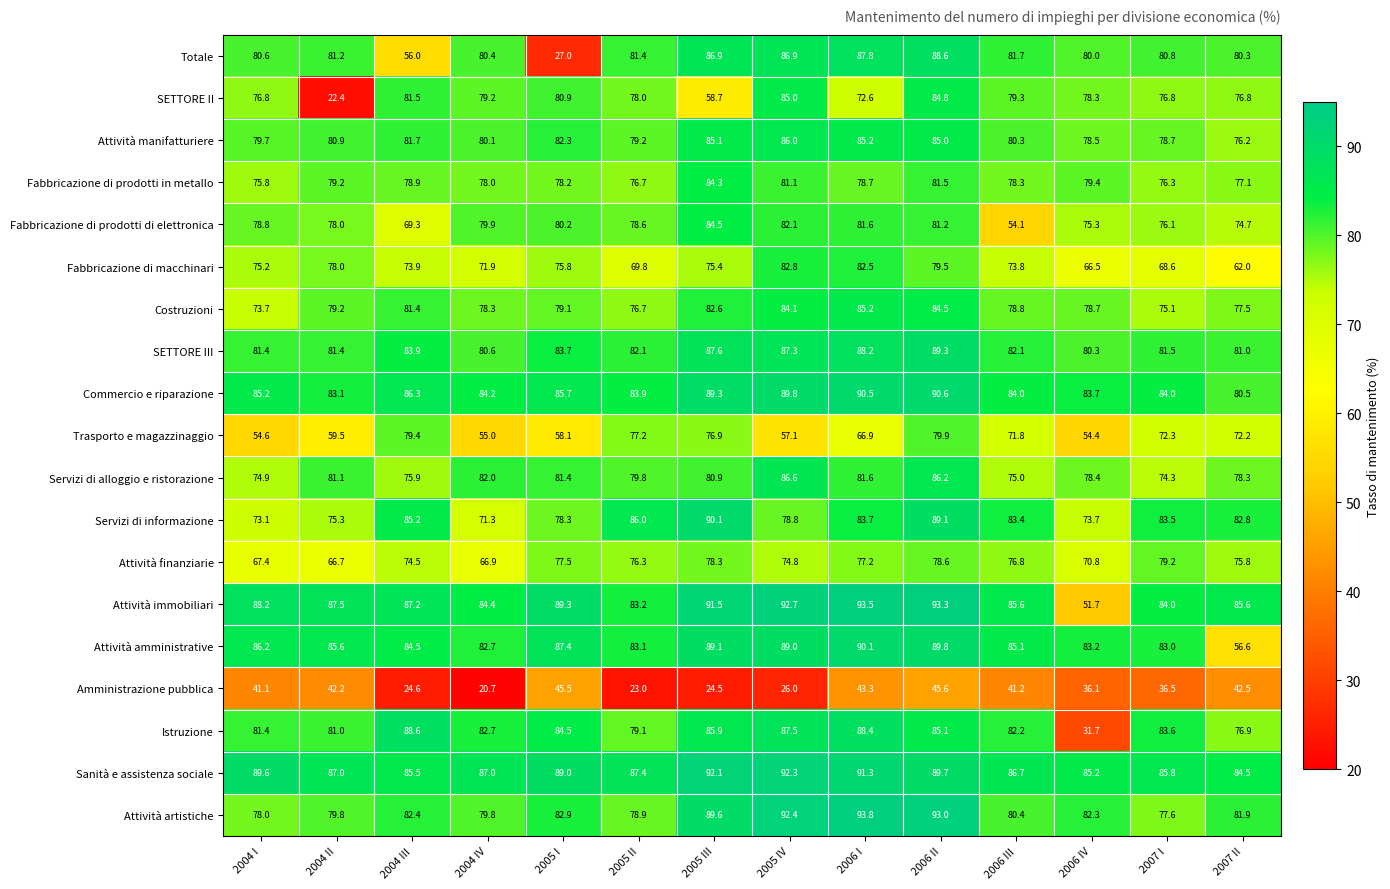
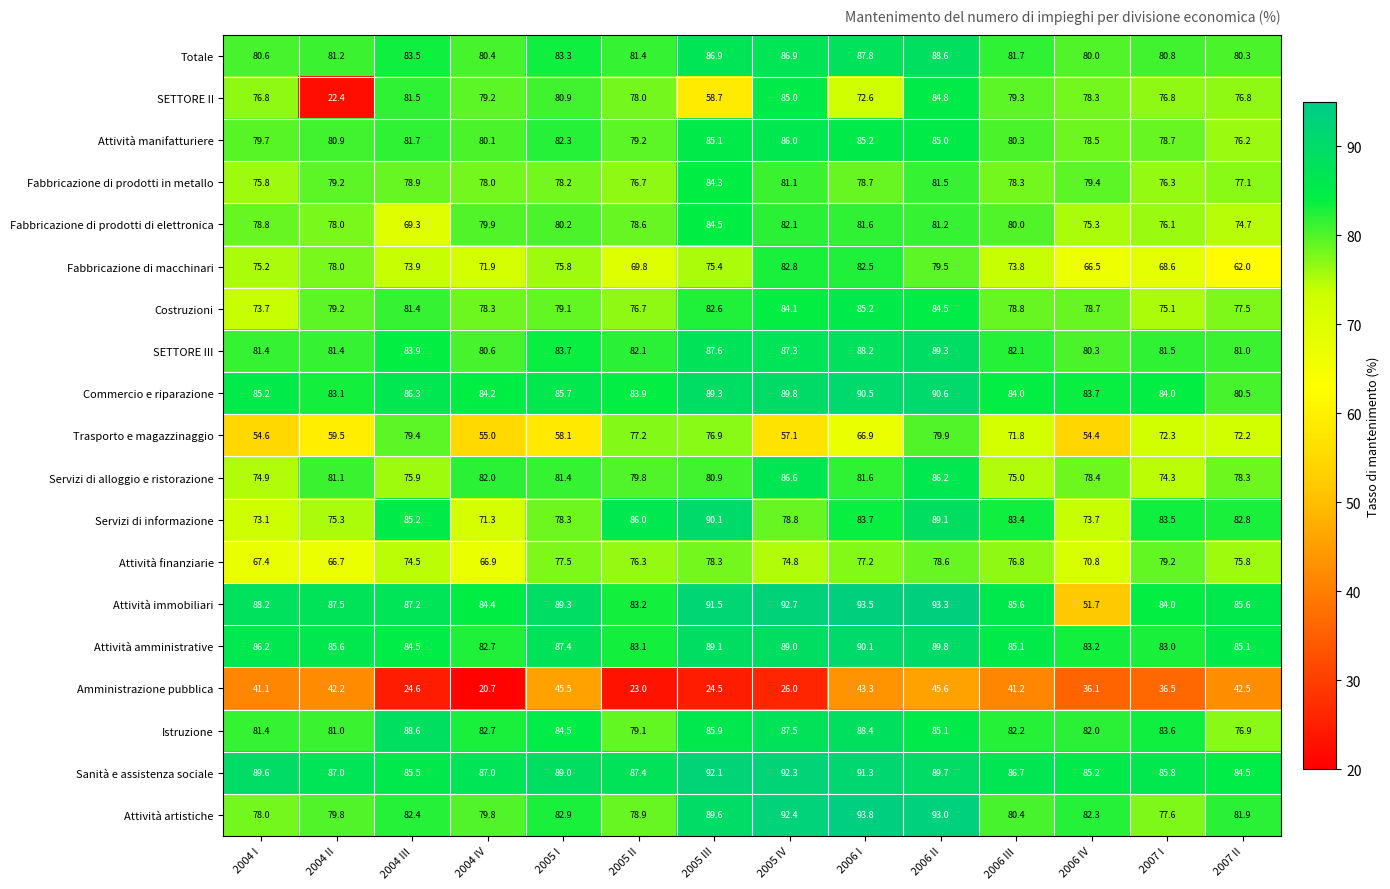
  {
    "Totale": {
      "2004 I": 80.6,
      "2004 II": 81.2,
-     "2004 III": 56.0,
+     "2004 III": 83.5,
      "2004 IV": 80.4,
-     "2005 I": 27.0,
+     "2005 I": 83.3,
      "2005 II": 81.4,
      "2005 III": 86.9,
      "2005 IV": 86.9,
      "2006 I": 87.8,
      "2006 II": 88.6,
      "2006 III": 81.7,
      "2006 IV": 80.0,
      "2007 I": 80.8,
      "2007 II": 80.3
    },
    "Fabbricazione di prodotti di elettronica": {
      "2004 I": 78.8,
      "2004 II": 78.0,
      "2004 III": 69.3,
      "2004 IV": 79.9,
      "2005 I": 80.2,
      "2005 II": 78.6,
      "2005 III": 84.5,
      "2005 IV": 82.1,
      "2006 I": 81.6,
      "2006 II": 81.2,
-     "2006 III": 54.1,
+     "2006 III": 80.0,
      "2006 IV": 75.3,
      "2007 I": 76.1,
      "2007 II": 74.7
    },
    "Attività amministrative": {
      "2004 I": 86.2,
      "2004 II": 85.6,
      "2004 III": 84.5,
      "2004 IV": 82.7,
      "2005 I": 87.4,
      "2005 II": 83.1,
      "2005 III": 89.1,
      "2005 IV": 89.0,
      "2006 I": 90.1,
      "2006 II": 89.8,
      "2006 III": 85.1,
      "2006 IV": 83.2,
      "2007 I": 83.0,
-     "2007 II": 56.6
+     "2007 II": 85.1
    },
    "Istruzione": {
      "2004 I": 81.4,
      "2004 II": 81.0,
      "2004 III": 88.6,
      "2004 IV": 82.7,
      "2005 I": 84.5,
      "2005 II": 79.1,
      "2005 III": 85.9,
      "2005 IV": 87.5,
      "2006 I": 88.4,
      "2006 II": 85.1,
      "2006 III": 82.2,
-     "2006 IV": 31.7,
+     "2006 IV": 82.0,
      "2007 I": 83.6,
      "2007 II": 76.9
    }
  }
